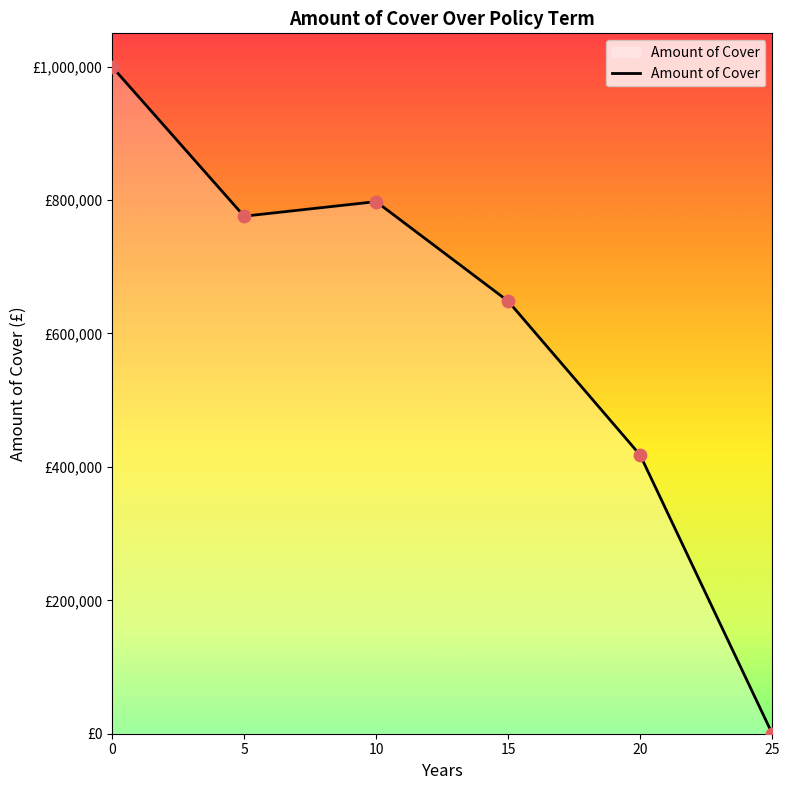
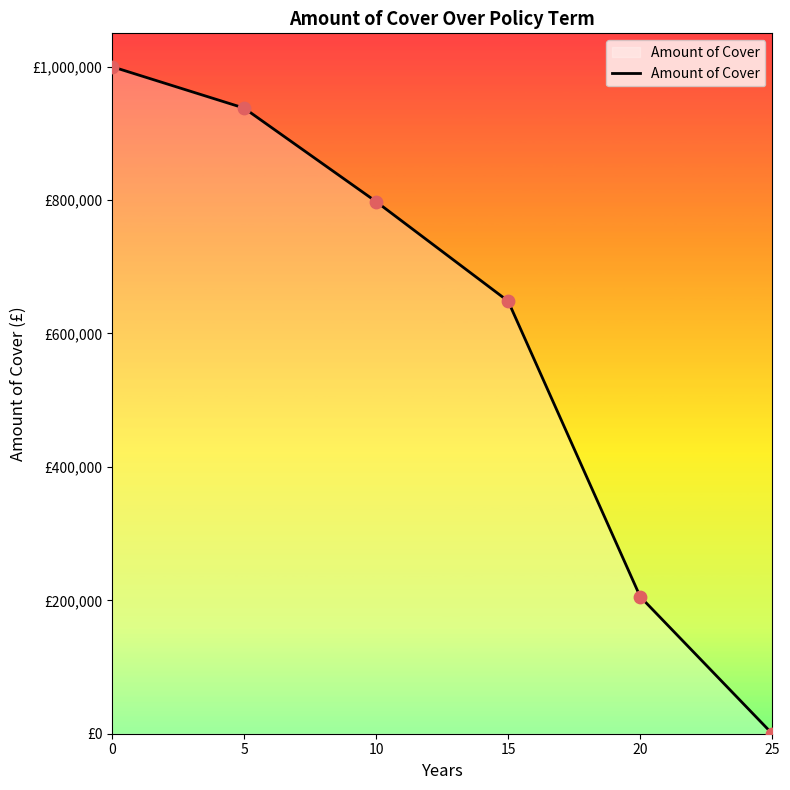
  {
    "0": "£1,000,000",
-   "5": "£780,000",
+   "5": "£940,000",
    "10": "£800,000",
    "15": "£650,000",
-   "20": "£420,000",
+   "20": "£210,000",
    "25": "£0"
  }
